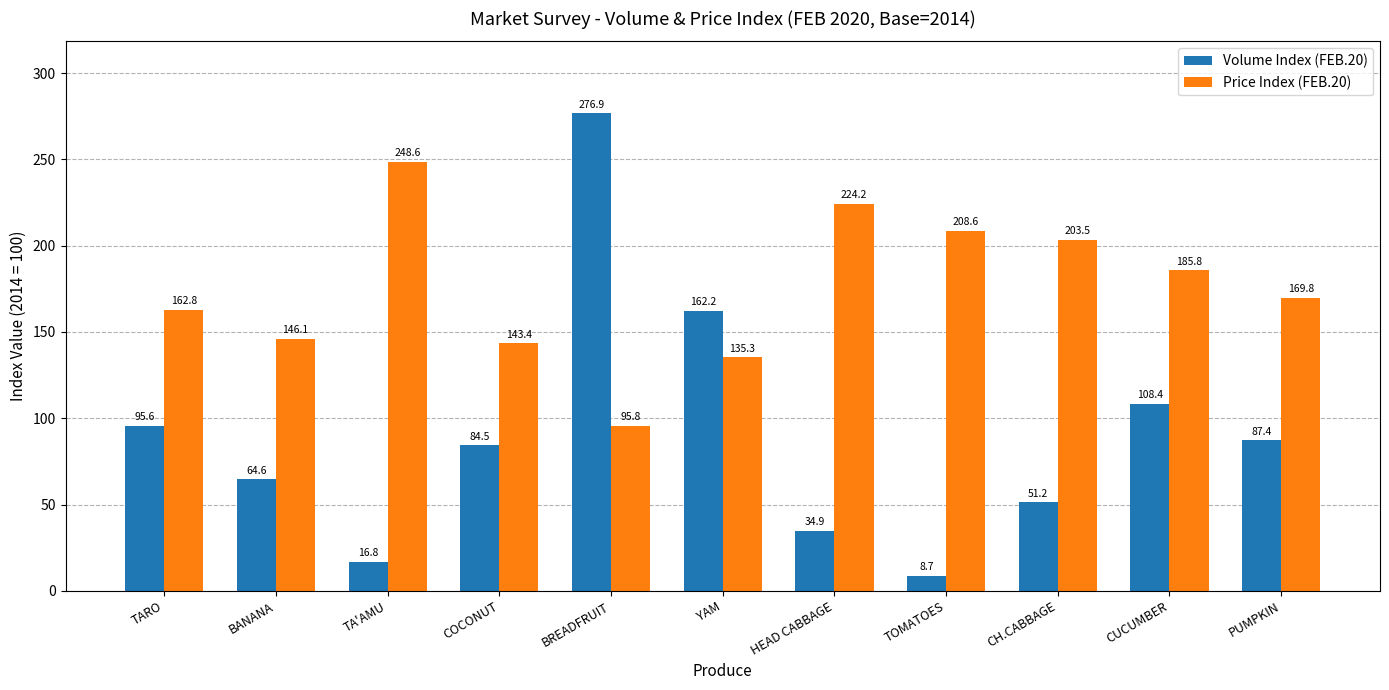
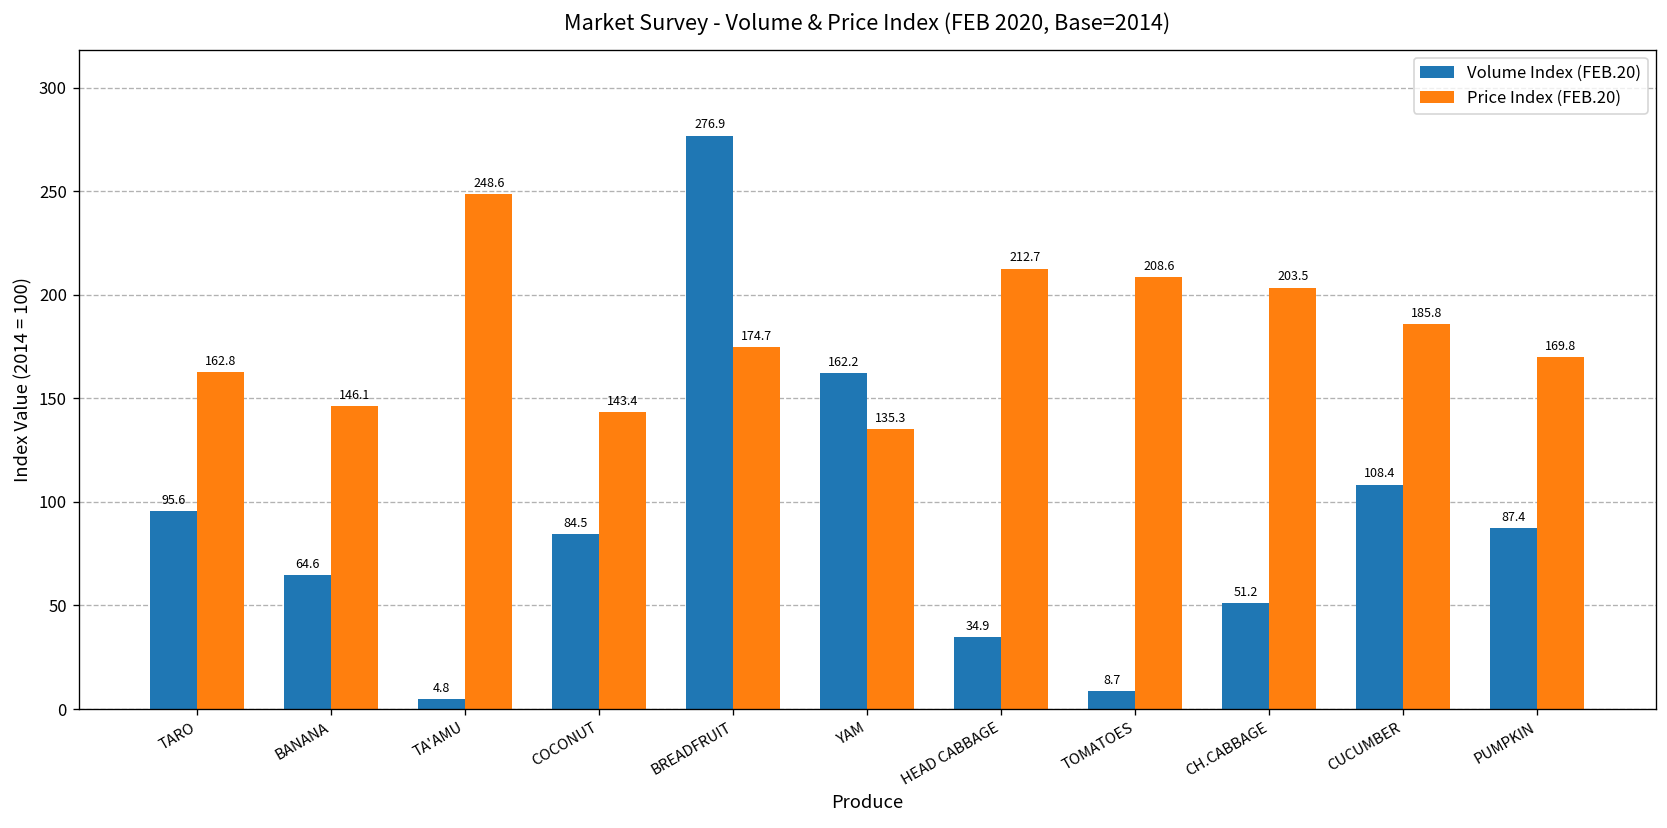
  {
    "Volume Index (FEB.20)": {
      "TARO": 95.6,
      "BANANA": 64.6,
-     "TA'AMU": 16.8,
+     "TA'AMU": 4.8,
      "COCONUT": 84.5,
      "BREADFRUIT": 276.9,
      "YAM": 162.2,
      "HEAD CABBAGE": 34.9,
      "TOMATOES": 8.7,
      "CH.CABBAGE": 51.2,
      "CUCUMBER": 108.4,
      "PUMPKIN": 87.4
    },
    "Price Index (FEB.20)": {
      "TARO": 162.8,
      "BANANA": 146.1,
      "TA'AMU": 248.6,
      "COCONUT": 143.4,
-     "BREADFRUIT": 95.8,
+     "BREADFRUIT": 174.7,
      "YAM": 135.3,
-     "HEAD CABBAGE": 224.2,
+     "HEAD CABBAGE": 212.7,
      "TOMATOES": 208.6,
      "CH.CABBAGE": 203.5,
      "CUCUMBER": 185.8,
      "PUMPKIN": 169.8
    }
  }
